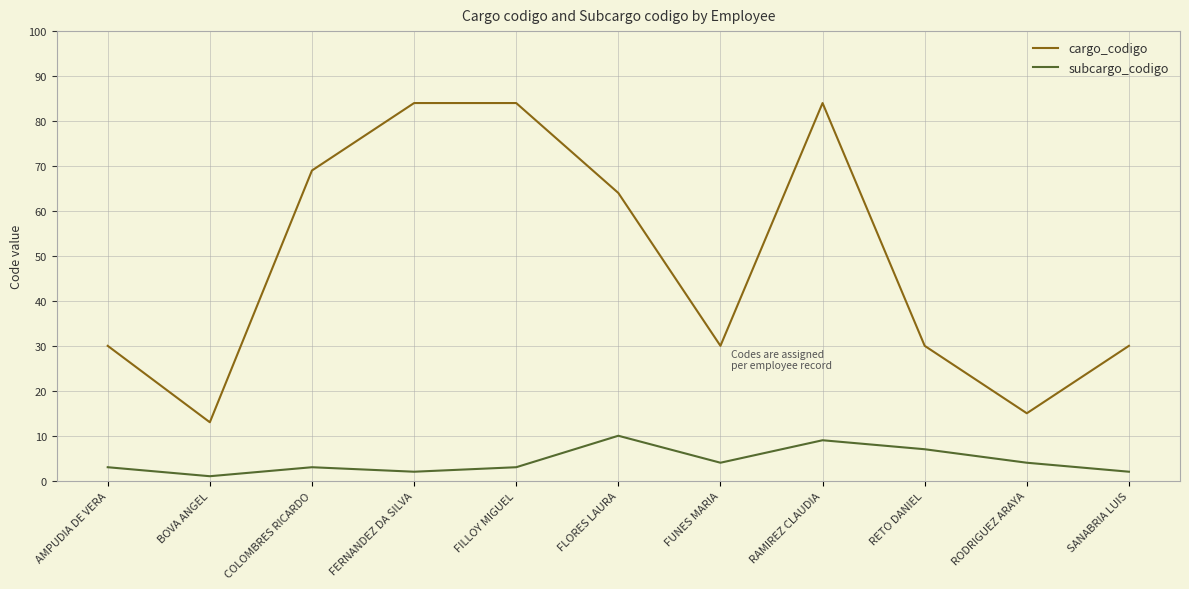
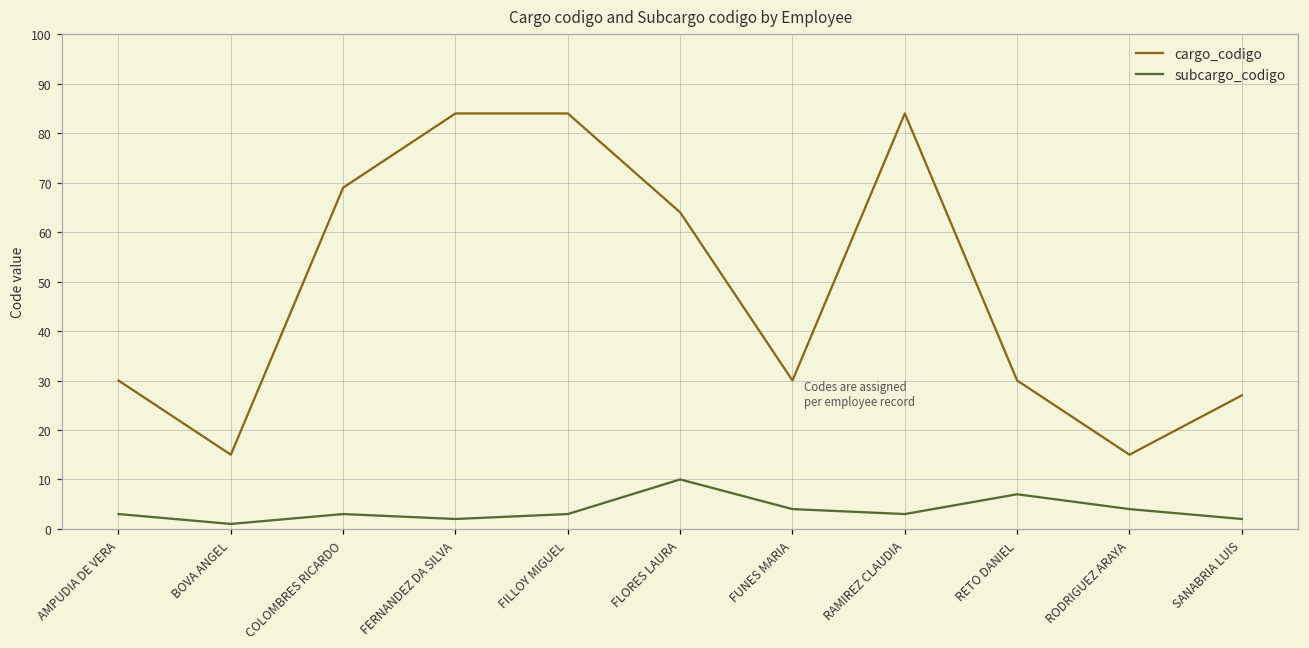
  {
    "cargo_codigo": {
      "AMPUDIA DE VERA": 30,
-     "BOVA ANGEL": 13,
+     "BOVA ANGEL": 15,
      "COLOMBRES RICARDO": 69,
      "FERNANDEZ DA SILVA": 84,
      "FILLOY MIGUEL": 84,
      "FLORES LAURA": 64,
      "FUNES MARIA": 30,
      "RAMIREZ CLAUDIA": 84,
      "RETO DANIEL": 30,
      "RODRIGUEZ ARAYA": 15,
-     "SANABRIA LUIS": 30
+     "SANABRIA LUIS": 27
    },
    "subcargo_codigo": {
      "AMPUDIA DE VERA": 3,
      "BOVA ANGEL": 1,
      "COLOMBRES RICARDO": 3,
      "FERNANDEZ DA SILVA": 2,
      "FILLOY MIGUEL": 3,
      "FLORES LAURA": 10,
      "FUNES MARIA": 4,
-     "RAMIREZ CLAUDIA": 9,
+     "RAMIREZ CLAUDIA": 3,
      "RETO DANIEL": 7,
      "RODRIGUEZ ARAYA": 4,
      "SANABRIA LUIS": 2
    }
  }
